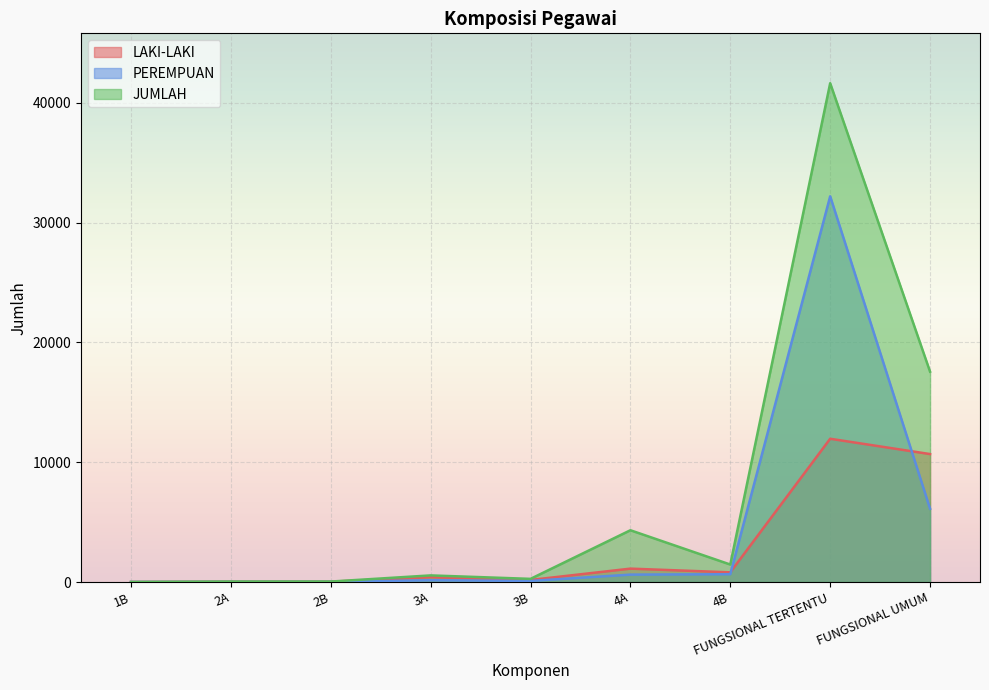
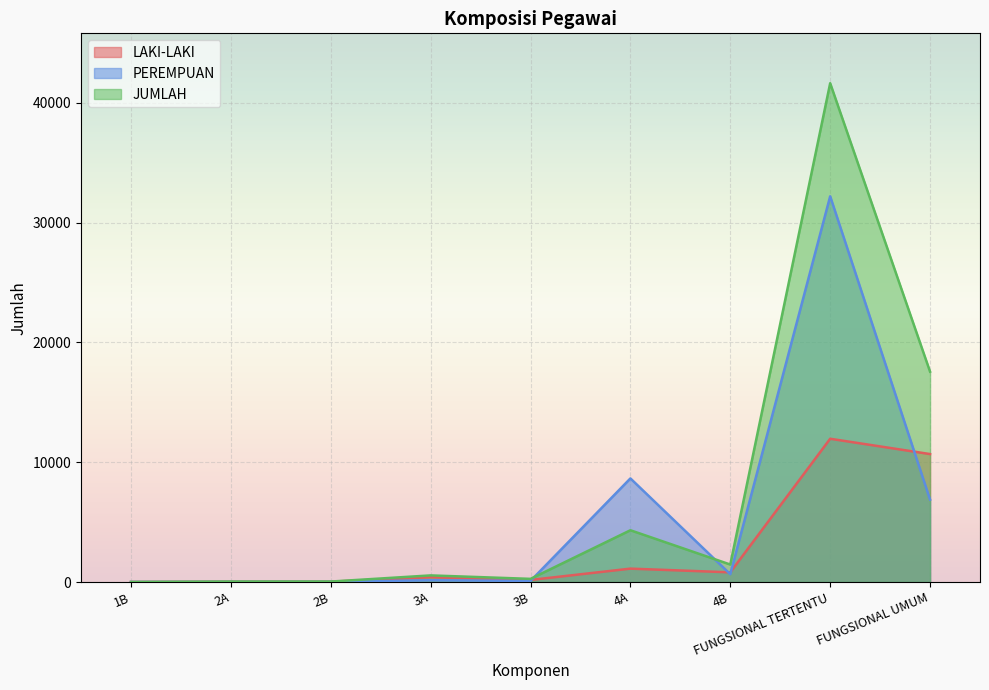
  {
    "LAKI-LAKI": {
      "4A": 1100,
      "FUNGSIONAL TERTENTU": 12000,
      "FUNGSIONAL UMUM": 10700
    },
    "PEREMPUAN": {
      "3A": 100,
-     "4A": 600,
+     "4A": 8600,
      "FUNGSIONAL TERTENTU": 32200,
-     "FUNGSIONAL UMUM": 6100
+     "FUNGSIONAL UMUM": 6900
    },
    "JUMLAH": {
      "4A": 4300,
      "4B": 1500,
      "FUNGSIONAL TERTENTU": 41600,
      "FUNGSIONAL UMUM": 17600
    }
  }
